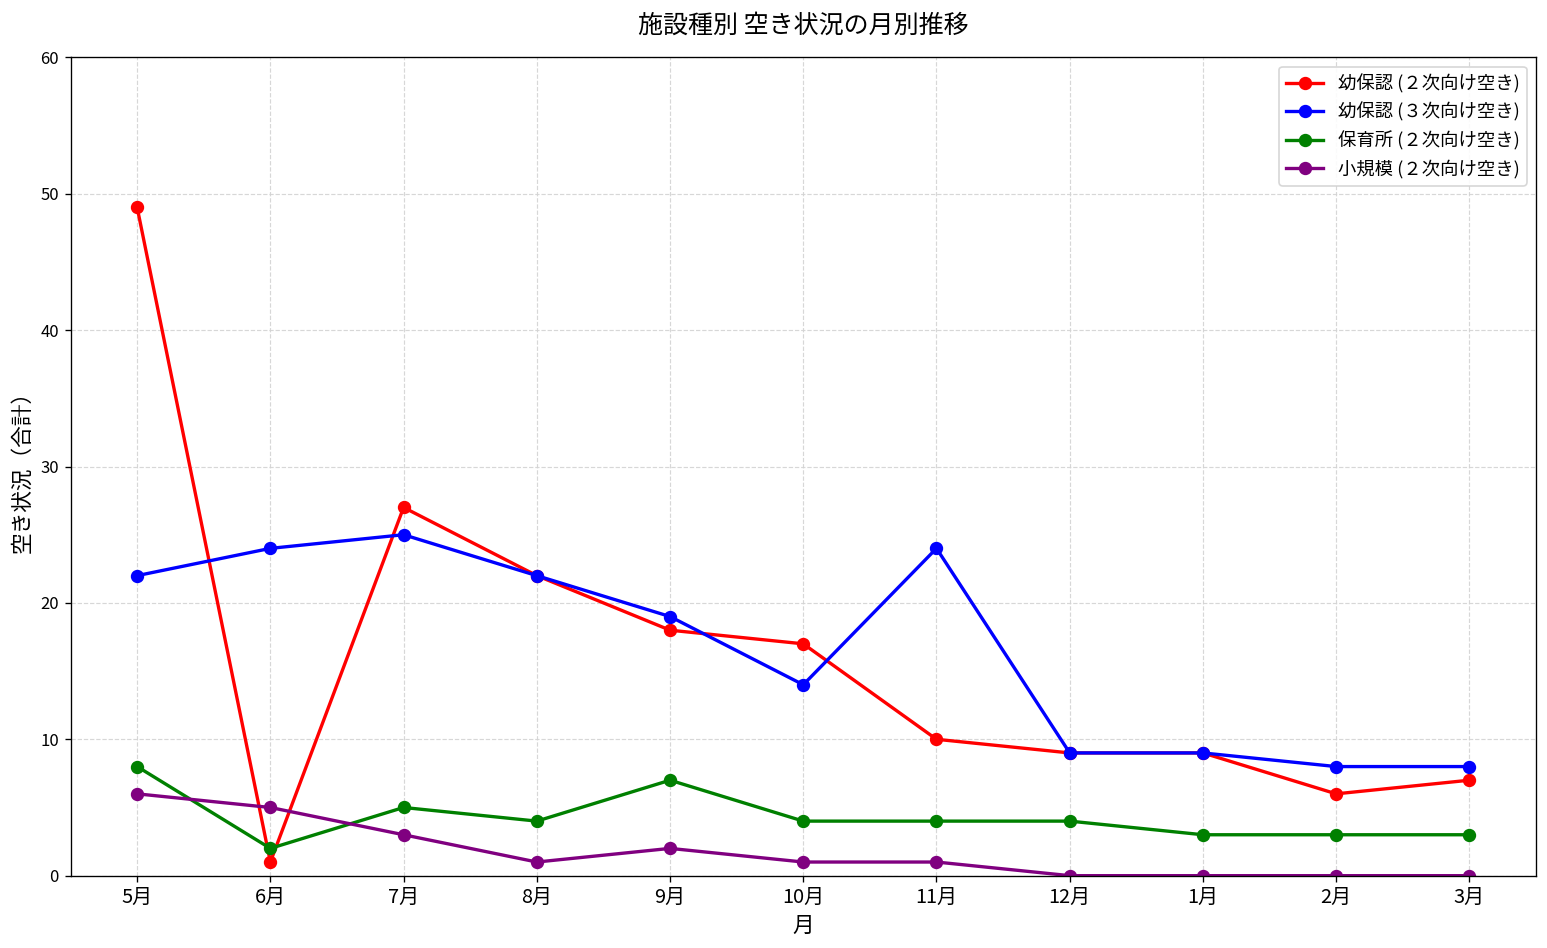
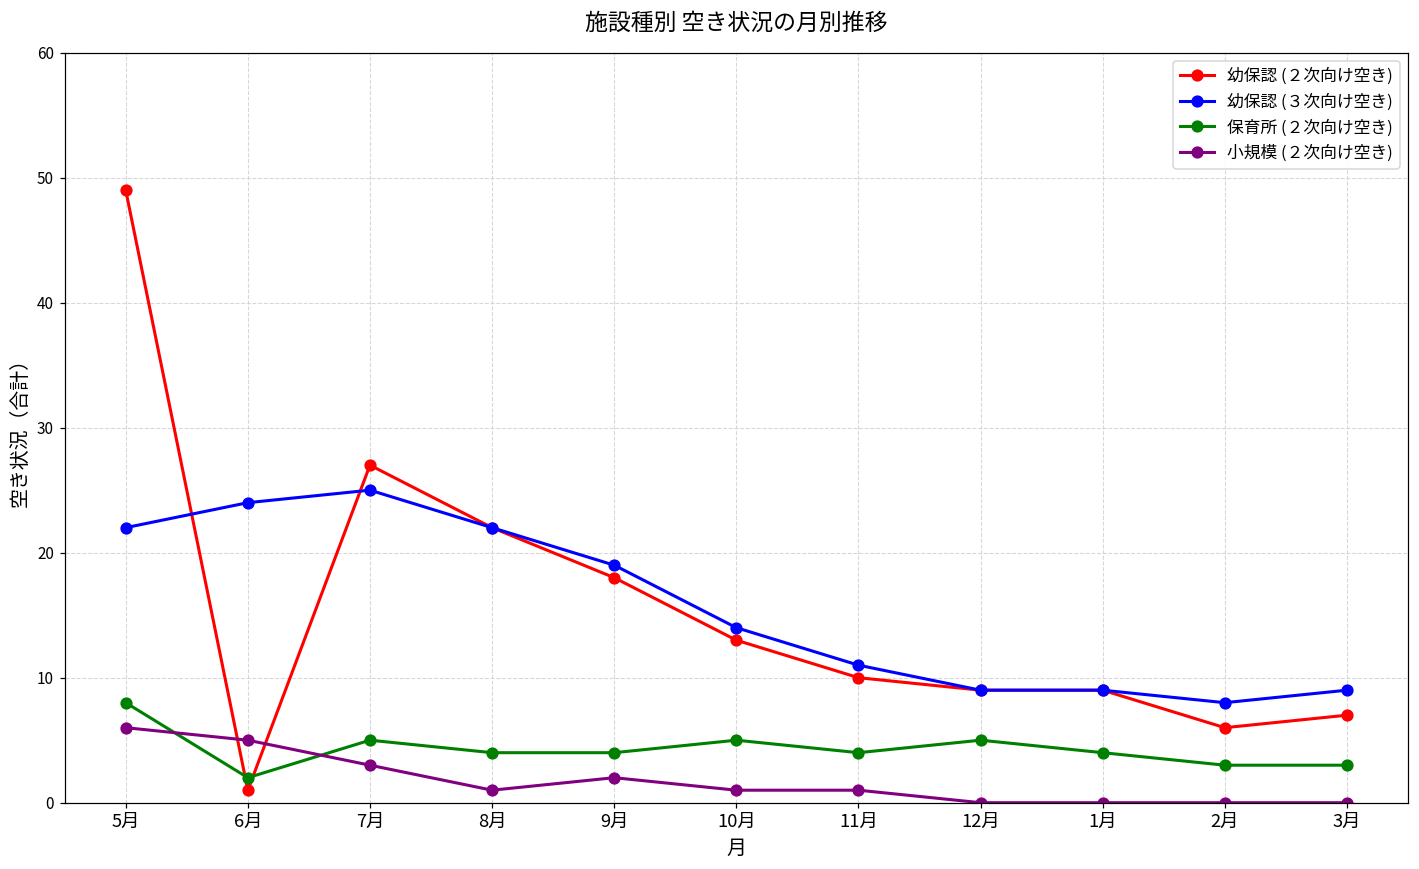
  {
    "幼保認 (２次向け空き)": {
      "5月": 49,
      "6月": 1,
      "7月": 27,
      "9月": 18,
-     "10月": 17,
+     "10月": 13,
      "11月": 10,
      "2月": 6,
      "3月": 7
    },
    "幼保認 (３次向け空き)": {
      "5月": 22,
      "6月": 24,
      "7月": 25,
      "9月": 19,
      "10月": 14,
-     "11月": 24,
+     "11月": 11,
      "2月": 8,
-     "3月": 8
+     "3月": 9
    },
    "保育所 (２次向け空き)": {
      "5月": 8,
      "6月": 2,
      "7月": 5,
      "8月": 4,
-     "9月": 7,
-     "10月": 4,
+     "9月": 4,
+     "10月": 5,
      "11月": 4,
-     "12月": 4,
-     "1月": 3,
+     "12月": 5,
+     "1月": 4,
      "2月": 3,
      "3月": 3
    },
    "小規模 (２次向け空き)": {
      "5月": 6,
      "6月": 5,
      "7月": 3,
      "8月": 1,
      "9月": 2,
      "10月": 1,
      "11月": 1,
      "12月": 0,
      "1月": 0,
      "2月": 0,
      "3月": 0
    }
  }
